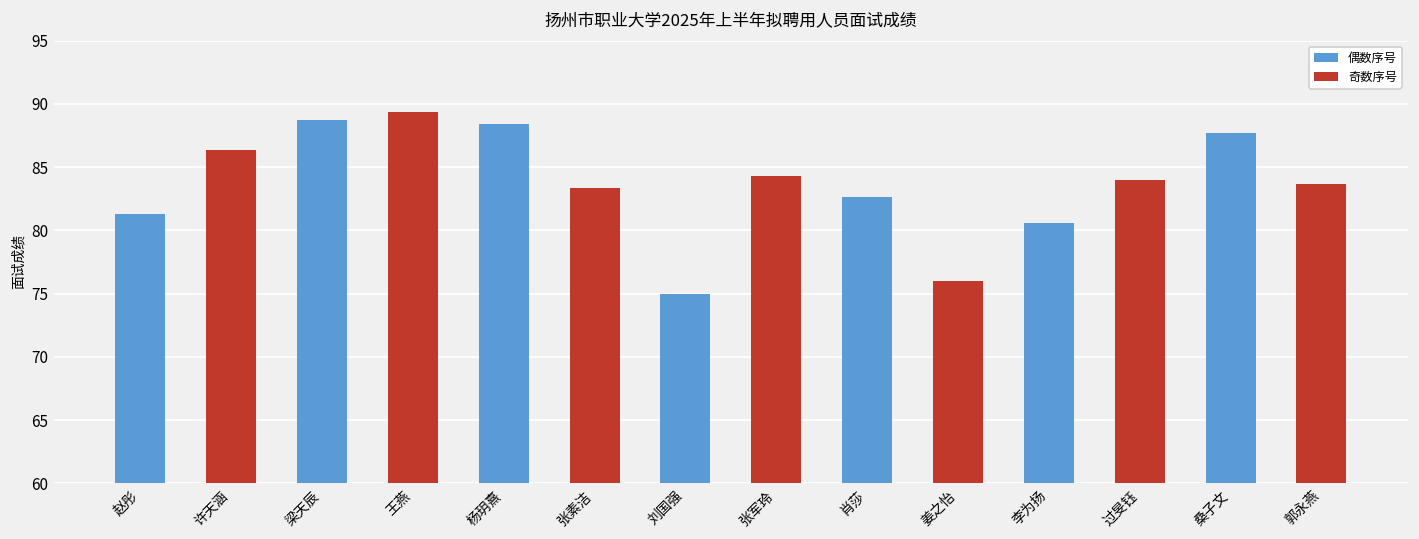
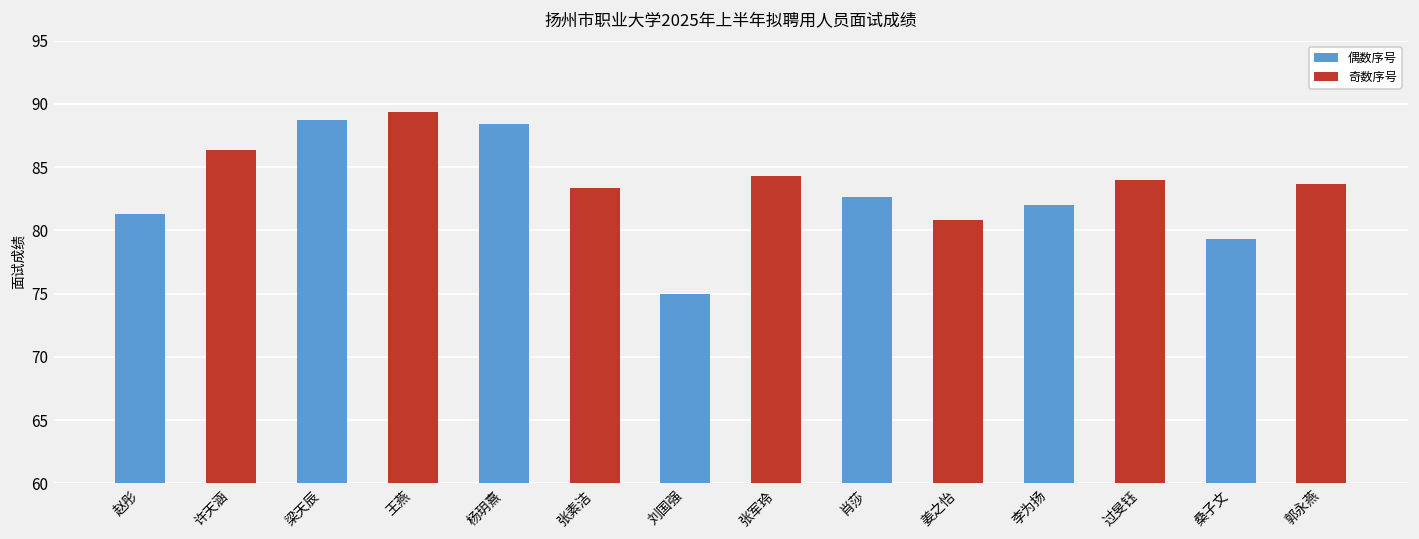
  {
    "赵彤": 81.3,
    "许天涵": 86.3,
    "梁天辰": 88.7,
    "王燕": 89.3,
    "杨玥熹": 88.4,
    "张素洁": 83.3,
    "刘国强": 75.0,
    "张军玲": 84.3,
    "肖莎": 82.7,
-   "姜之怡": 76.0,
-   "李为扬": 80.6,
+   "姜之怡": 80.8,
+   "李为扬": 82.0,
    "过旻钰": 84.0,
-   "桑子文": 87.7,
+   "桑子文": 79.3,
    "郭永燕": 83.7
  }
